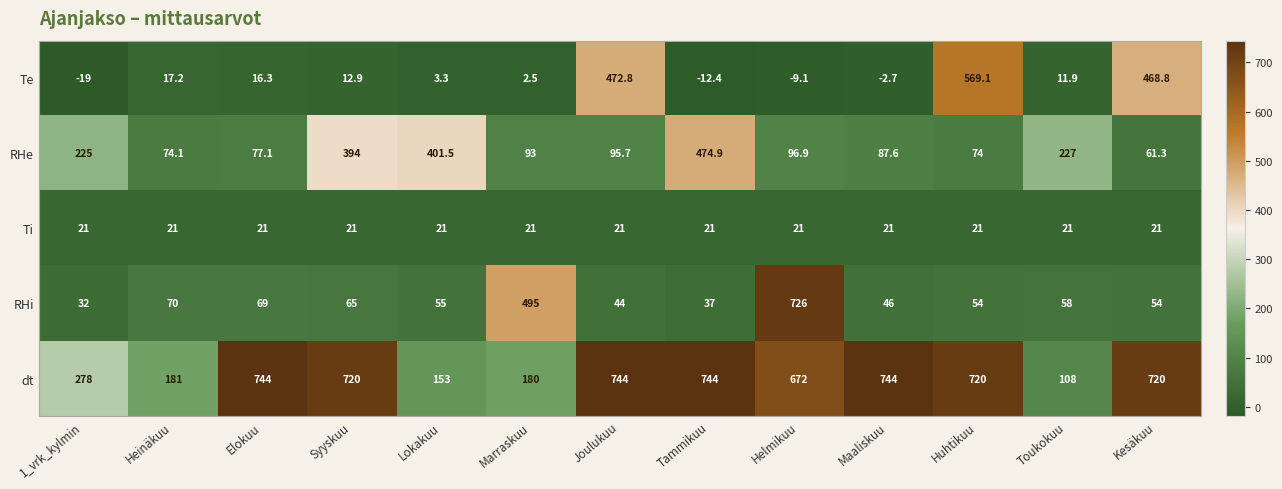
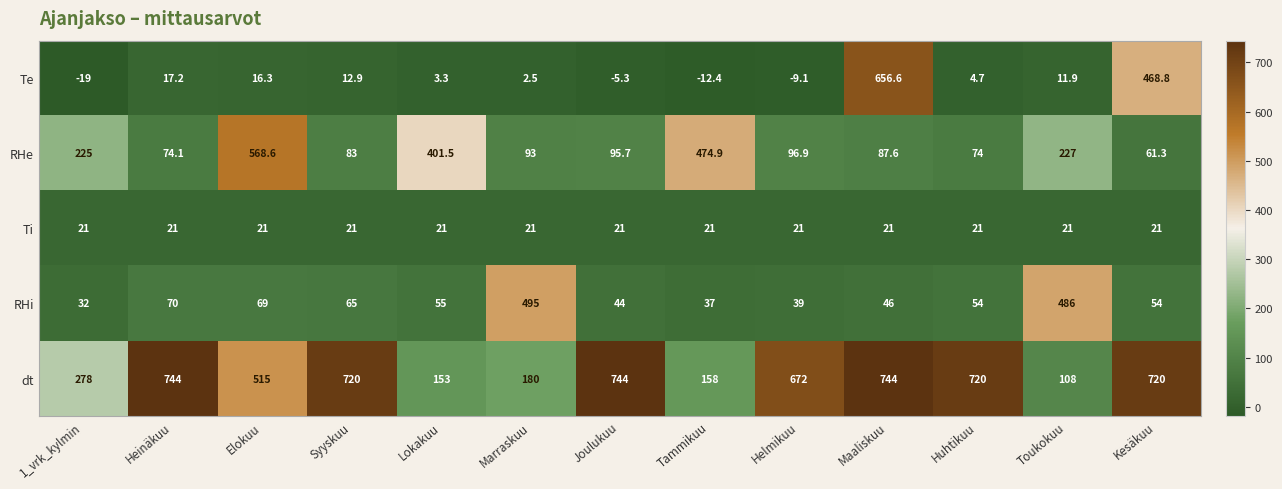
  {
    "Te": {
      "1_vrk_kylmin": -19,
      "Heinäkuu": 17.2,
      "Elokuu": 16.3,
      "Syyskuu": 12.9,
      "Lokakuu": 3.3,
      "Marraskuu": 2.5,
-     "Joulukuu": 472.8,
+     "Joulukuu": -5.3,
      "Tammikuu": -12.4,
      "Helmikuu": -9.1,
-     "Maaliskuu": -2.7,
-     "Huhtikuu": 569.1,
+     "Maaliskuu": 656.6,
+     "Huhtikuu": 4.7,
      "Toukokuu": 11.9,
      "Kesäkuu": 468.8
    },
    "RHe": {
      "1_vrk_kylmin": 225,
      "Heinäkuu": 74.1,
-     "Elokuu": 77.1,
-     "Syyskuu": 394,
+     "Elokuu": 568.6,
+     "Syyskuu": 83,
      "Lokakuu": 401.5,
      "Marraskuu": 93,
      "Joulukuu": 95.7,
      "Tammikuu": 474.9,
      "Helmikuu": 96.9,
      "Maaliskuu": 87.6,
      "Huhtikuu": 74,
      "Toukokuu": 227,
      "Kesäkuu": 61.3
    },
    "Ti": {
      "1_vrk_kylmin": 21,
      "Heinäkuu": 21,
      "Elokuu": 21,
      "Syyskuu": 21,
      "Lokakuu": 21,
      "Marraskuu": 21,
      "Joulukuu": 21,
      "Tammikuu": 21,
      "Helmikuu": 21,
      "Maaliskuu": 21,
      "Huhtikuu": 21,
      "Toukokuu": 21,
      "Kesäkuu": 21
    },
    "RHi": {
      "1_vrk_kylmin": 32,
      "Heinäkuu": 70,
      "Elokuu": 69,
      "Syyskuu": 65,
      "Lokakuu": 55,
      "Marraskuu": 495,
      "Joulukuu": 44,
      "Tammikuu": 37,
-     "Helmikuu": 726,
+     "Helmikuu": 39,
      "Maaliskuu": 46,
      "Huhtikuu": 54,
-     "Toukokuu": 58,
+     "Toukokuu": 486,
      "Kesäkuu": 54
    },
    "dt": {
      "1_vrk_kylmin": 278,
-     "Heinäkuu": 181,
-     "Elokuu": 744,
+     "Heinäkuu": 744,
+     "Elokuu": 515,
      "Syyskuu": 720,
      "Lokakuu": 153,
      "Marraskuu": 180,
      "Joulukuu": 744,
-     "Tammikuu": 744,
+     "Tammikuu": 158,
      "Helmikuu": 672,
      "Maaliskuu": 744,
      "Huhtikuu": 720,
      "Toukokuu": 108,
      "Kesäkuu": 720
    }
  }
